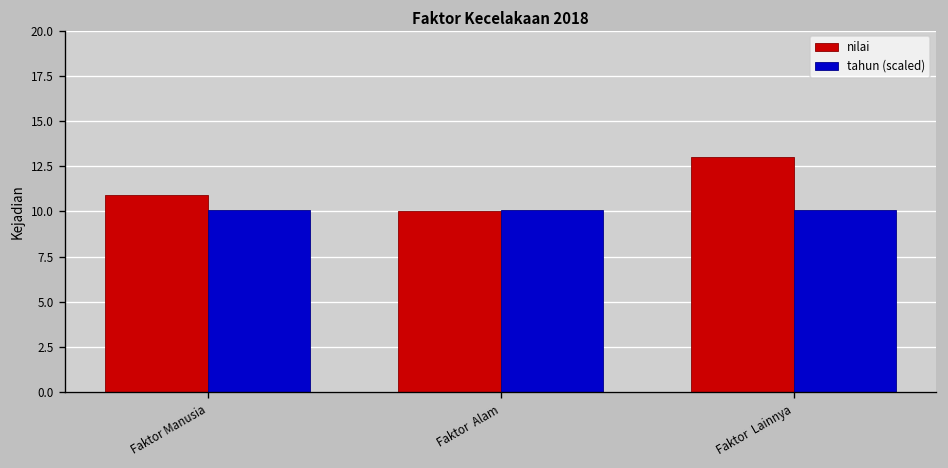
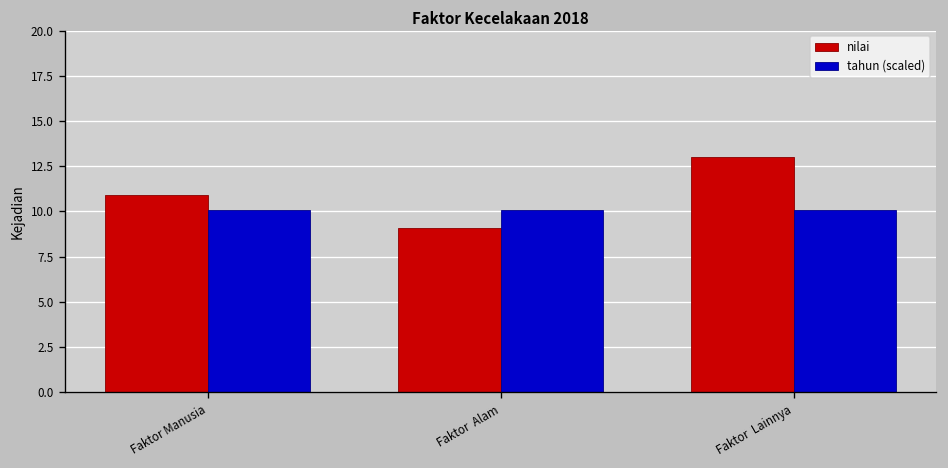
  {
    "nilai": {
      "Faktor Manusia": 10.9,
-     "Faktor Alam": 10.0,
+     "Faktor Alam": 9.1,
      "Faktor Lainnya": 13.0
    },
    "tahun (scaled)": {
      "Faktor Manusia": 10.1,
      "Faktor Alam": 10.1,
      "Faktor Lainnya": 10.1
    }
  }
